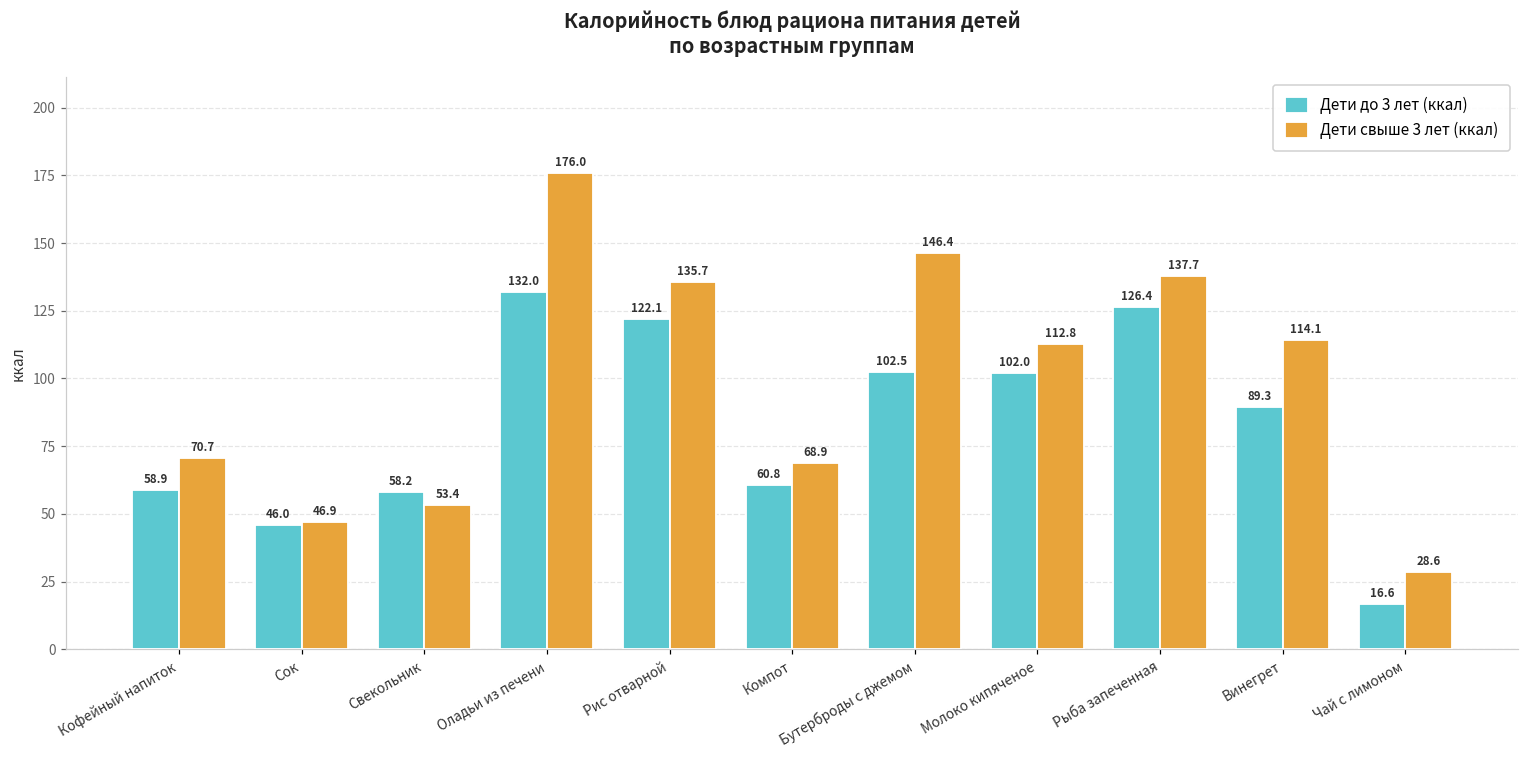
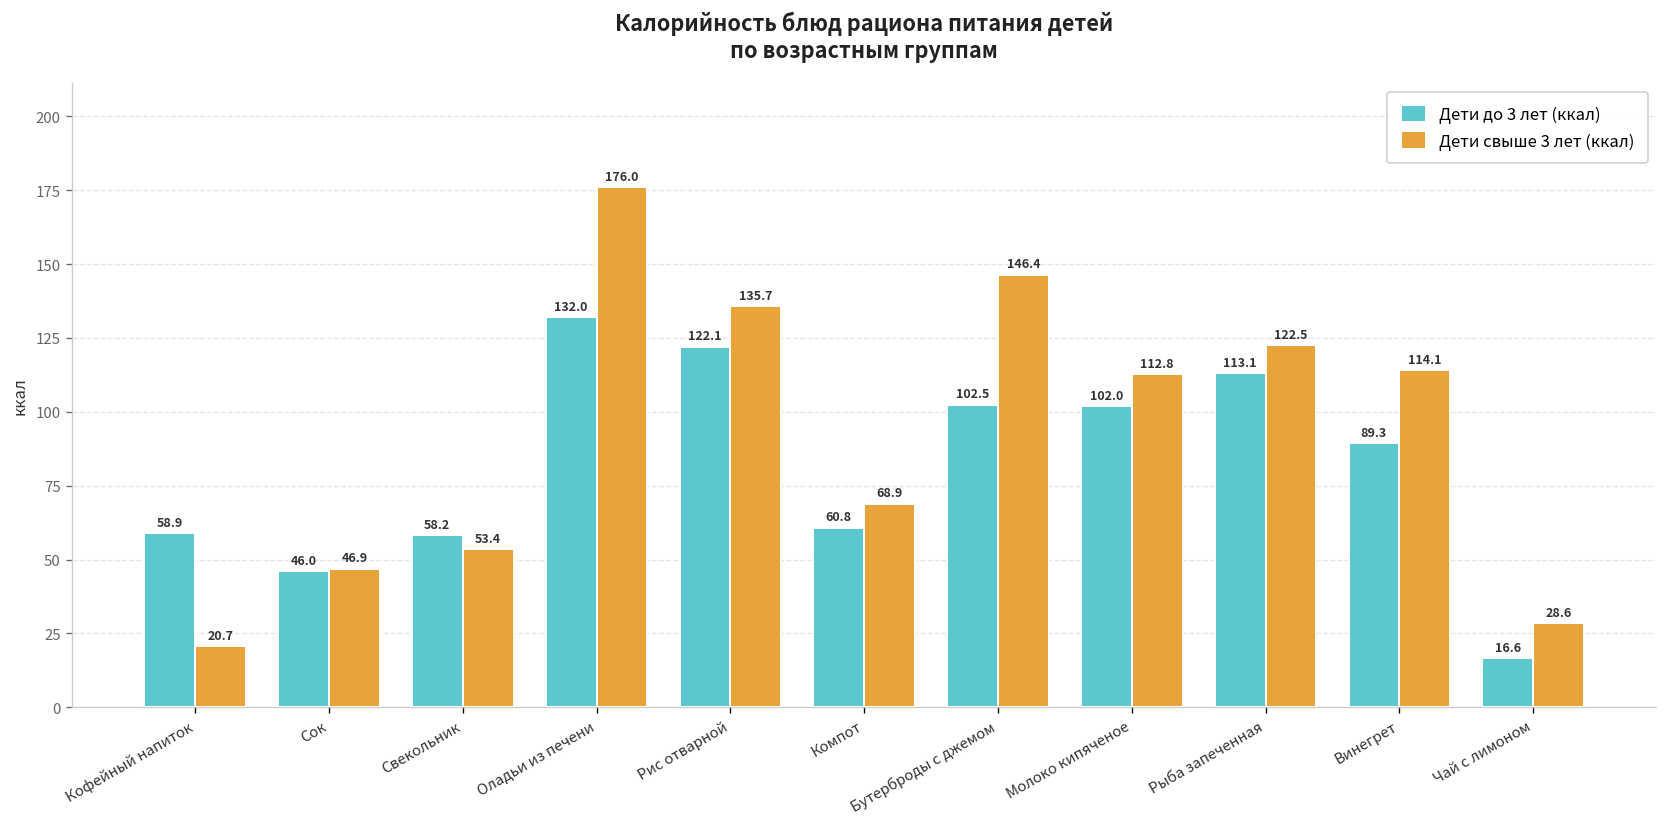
  {
    "Дети до 3 лет (ккал)": {
      "Кофейный напиток": 58.9,
      "Сок": 46.0,
      "Свекольник": 58.2,
      "Оладьи из печени": 132.0,
      "Рис отварной": 122.1,
      "Компот": 60.8,
      "Бутерброды с джемом": 102.5,
      "Молоко кипяченое": 102.0,
-     "Рыба запеченная": 126.4,
+     "Рыба запеченная": 113.1,
      "Винегрет": 89.3,
      "Чай с лимоном": 16.6
    },
    "Дети свыше 3 лет (ккал)": {
-     "Кофейный напиток": 70.7,
+     "Кофейный напиток": 20.7,
      "Сок": 46.9,
      "Свекольник": 53.4,
      "Оладьи из печени": 176.0,
      "Рис отварной": 135.7,
      "Компот": 68.9,
      "Бутерброды с джемом": 146.4,
      "Молоко кипяченое": 112.8,
-     "Рыба запеченная": 137.7,
+     "Рыба запеченная": 122.5,
      "Винегрет": 114.1,
      "Чай с лимоном": 28.6
    }
  }
